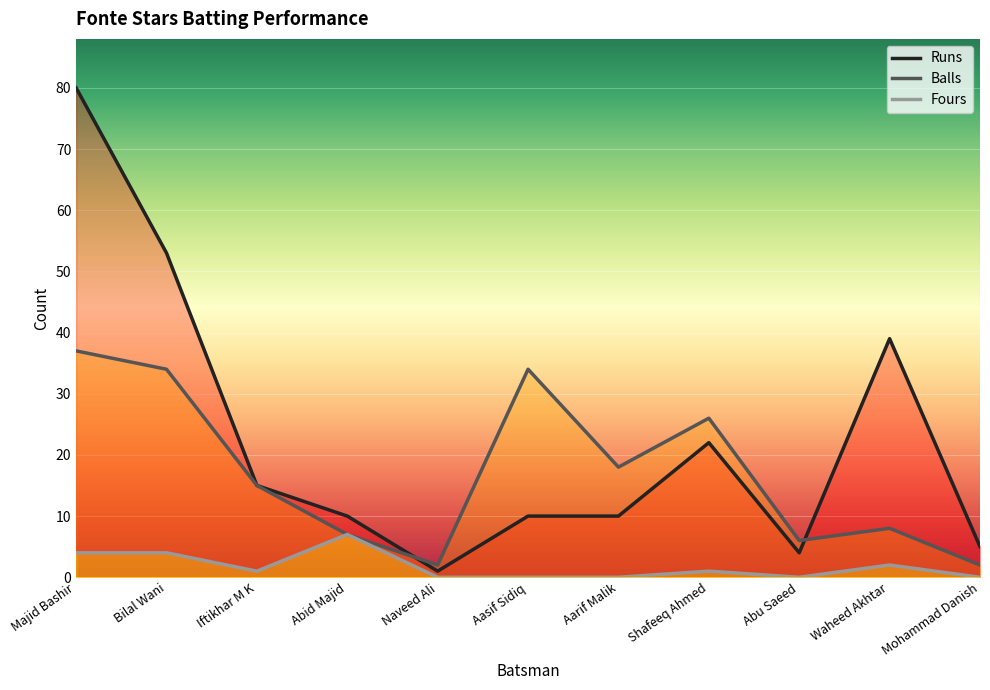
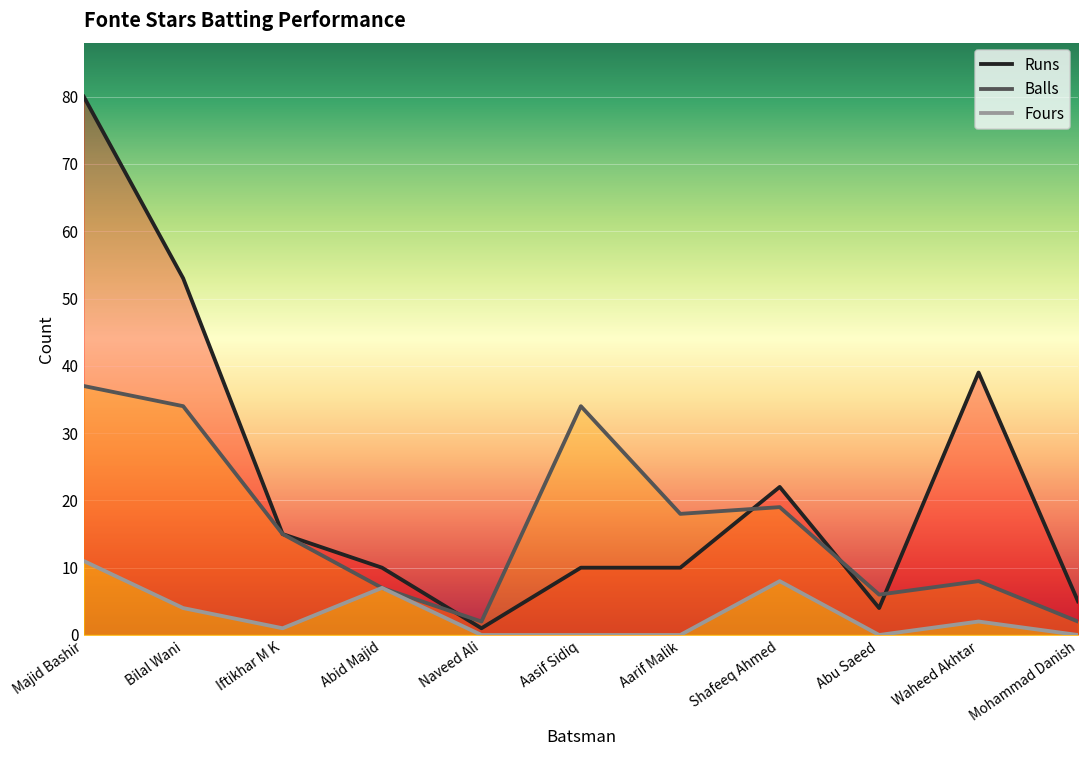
  {
    "Runs": {
      "Majid Bashir": 80,
      "Bilal Wani": 53,
      "Abid Majid": 10,
      "Naveed Ali": 1,
      "Aasif Sidiq": 10,
      "Aarif Malik": 10,
      "Shafeeq Ahmed": 22,
      "Abu Saeed": 4,
      "Waheed Akhtar": 39,
      "Mohammad Danish": 5
    },
    "Balls": {
      "Majid Bashir": 37,
      "Bilal Wani": 34,
      "Naveed Ali": 2,
      "Aasif Sidiq": 34,
      "Aarif Malik": 18,
-     "Shafeeq Ahmed": 26,
+     "Shafeeq Ahmed": 19,
      "Abu Saeed": 6,
      "Waheed Akhtar": 8,
      "Mohammad Danish": 2
    },
    "Fours": {
-     "Majid Bashir": 4,
+     "Majid Bashir": 11,
      "Bilal Wani": 4,
      "Iftikhar M K": 1,
      "Naveed Ali": 0,
      "Aasif Sidiq": 0,
      "Aarif Malik": 0,
-     "Shafeeq Ahmed": 1,
+     "Shafeeq Ahmed": 8,
      "Abu Saeed": 0,
      "Waheed Akhtar": 2,
      "Mohammad Danish": 0
    }
  }
